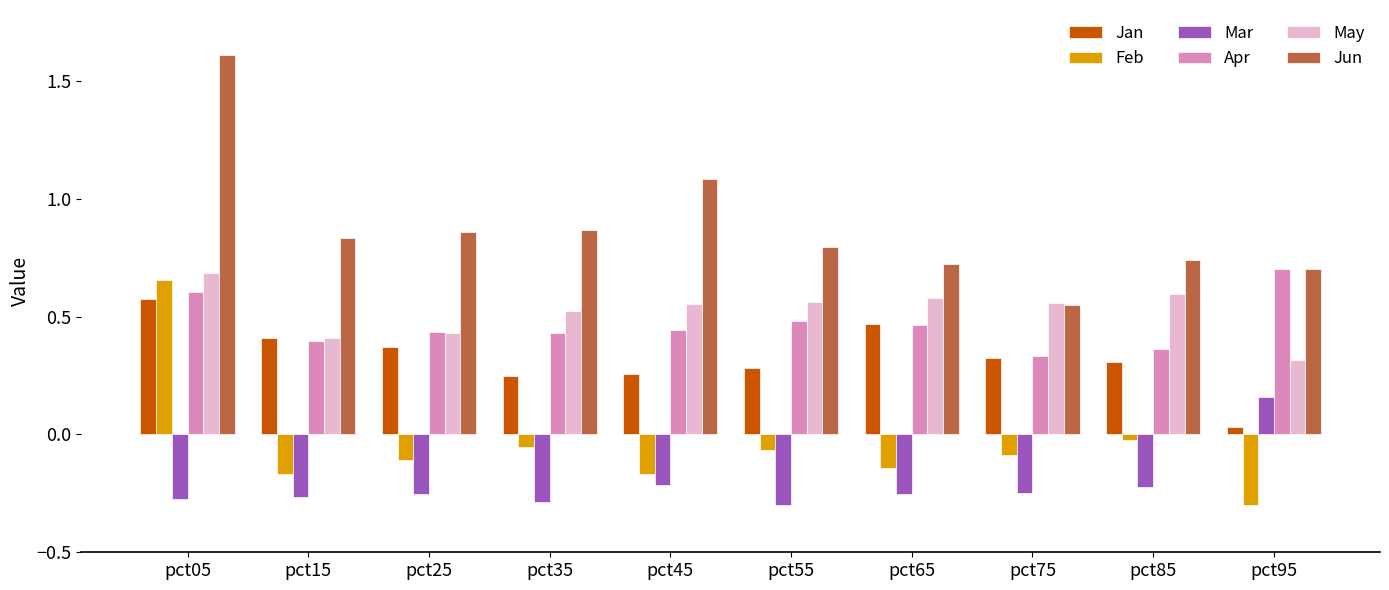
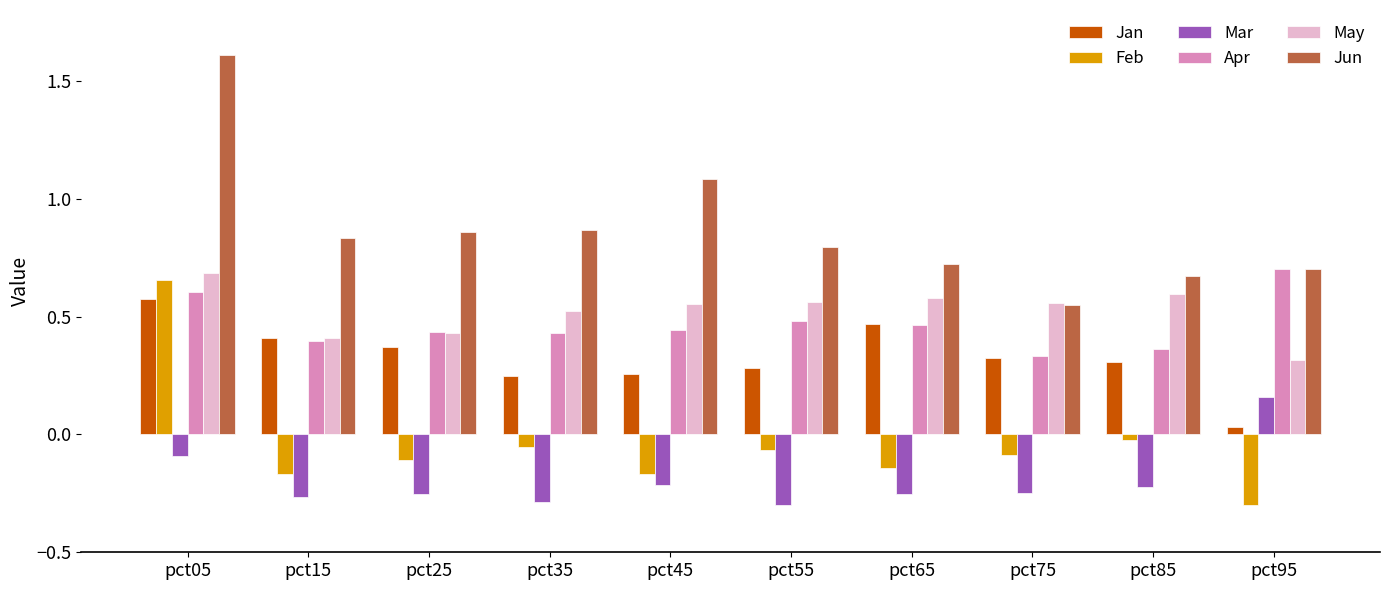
  {
    "Jan": {
      "pct05": 0.57,
      "pct15": 0.41,
      "pct25": 0.37,
      "pct35": 0.25,
      "pct45": 0.26,
      "pct55": 0.28,
      "pct65": 0.47,
      "pct75": 0.32,
      "pct85": 0.31,
      "pct95": 0.03
    },
    "Feb": {
      "pct05": 0.66,
      "pct15": -0.17,
      "pct25": -0.11,
      "pct35": -0.05,
      "pct45": -0.17,
      "pct55": -0.06,
      "pct65": -0.14,
      "pct75": -0.09,
      "pct85": -0.03,
      "pct95": -0.30
    },
    "Mar": {
-     "pct05": -0.27,
+     "pct05": -0.09,
      "pct15": -0.27,
      "pct25": -0.25,
      "pct35": -0.28,
      "pct45": -0.21,
      "pct55": -0.30,
      "pct65": -0.25,
      "pct75": -0.25,
      "pct85": -0.22,
      "pct95": 0.16
    },
    "Jun": {
      "pct05": 1.61,
      "pct15": 0.83,
      "pct25": 0.86,
      "pct35": 0.87,
      "pct45": 1.08,
      "pct55": 0.79,
      "pct65": 0.72,
      "pct75": 0.55,
-     "pct85": 0.74,
+     "pct85": 0.67,
      "pct95": 0.70
    }
  }
